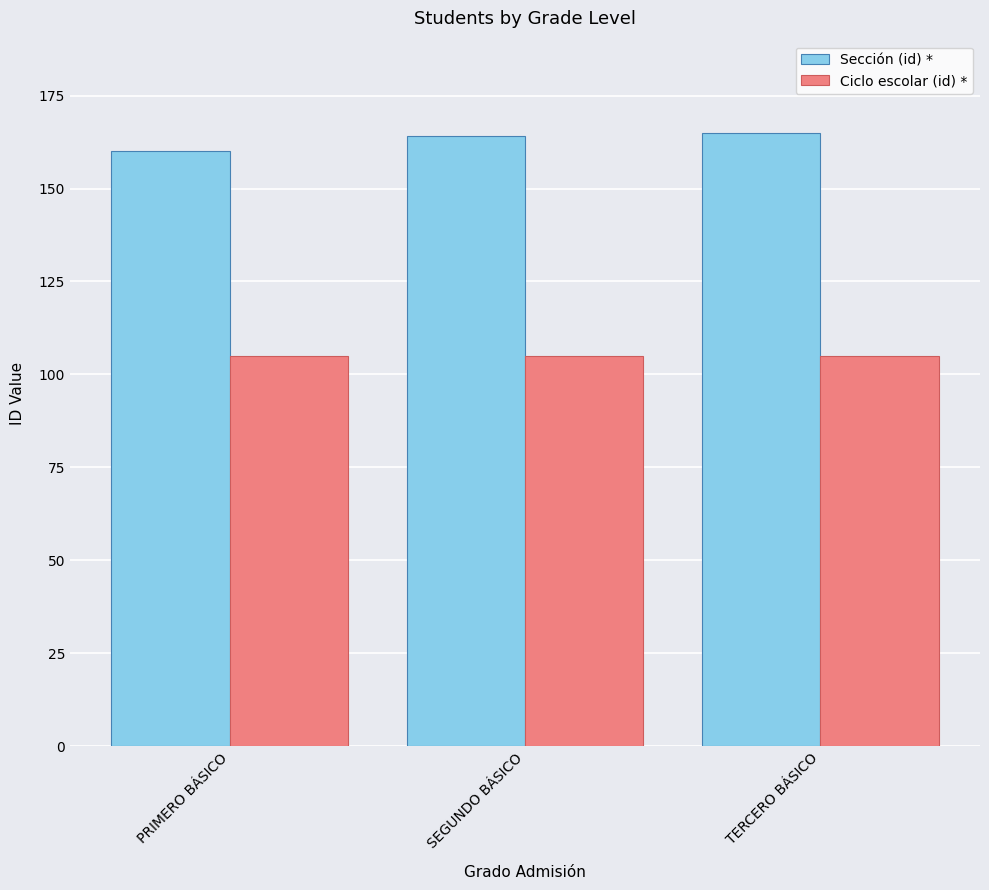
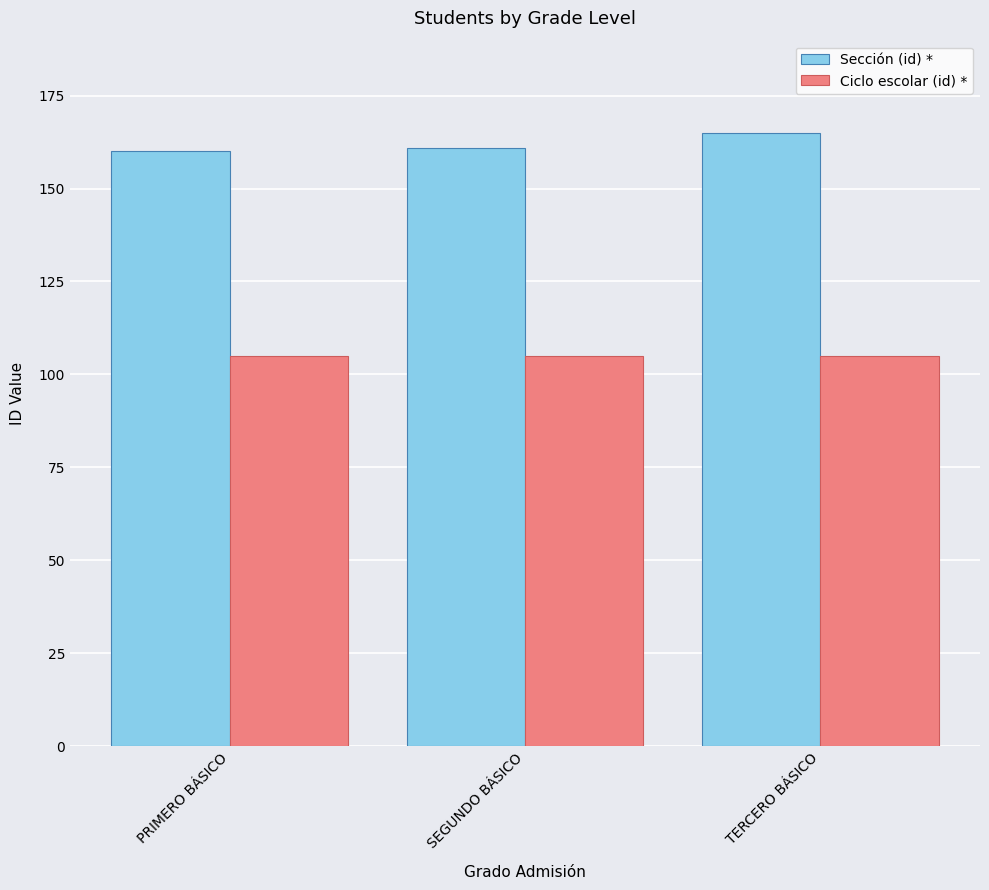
  {
    "Sección (id) *": {
      "PRIMERO BÁSICO": 160,
-     "SEGUNDO BÁSICO": 164,
+     "SEGUNDO BÁSICO": 161,
      "TERCERO BÁSICO": 165
    },
    "Ciclo escolar (id) *": {
      "PRIMERO BÁSICO": 105,
      "SEGUNDO BÁSICO": 105,
      "TERCERO BÁSICO": 105
    }
  }
